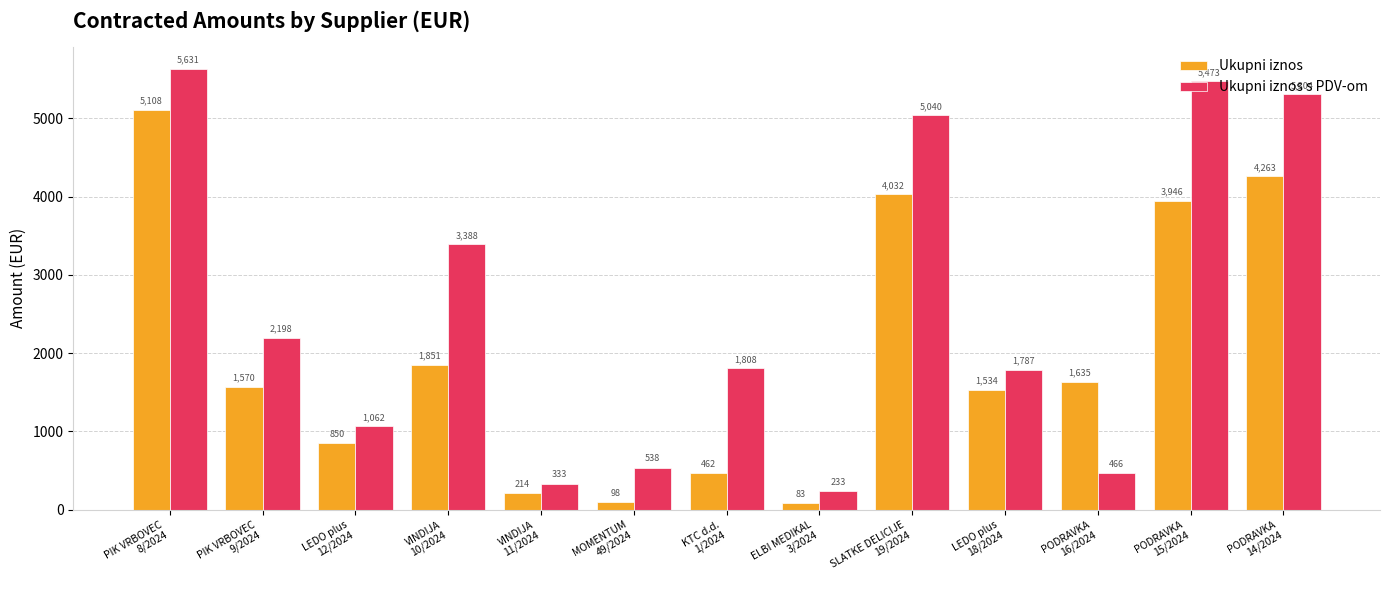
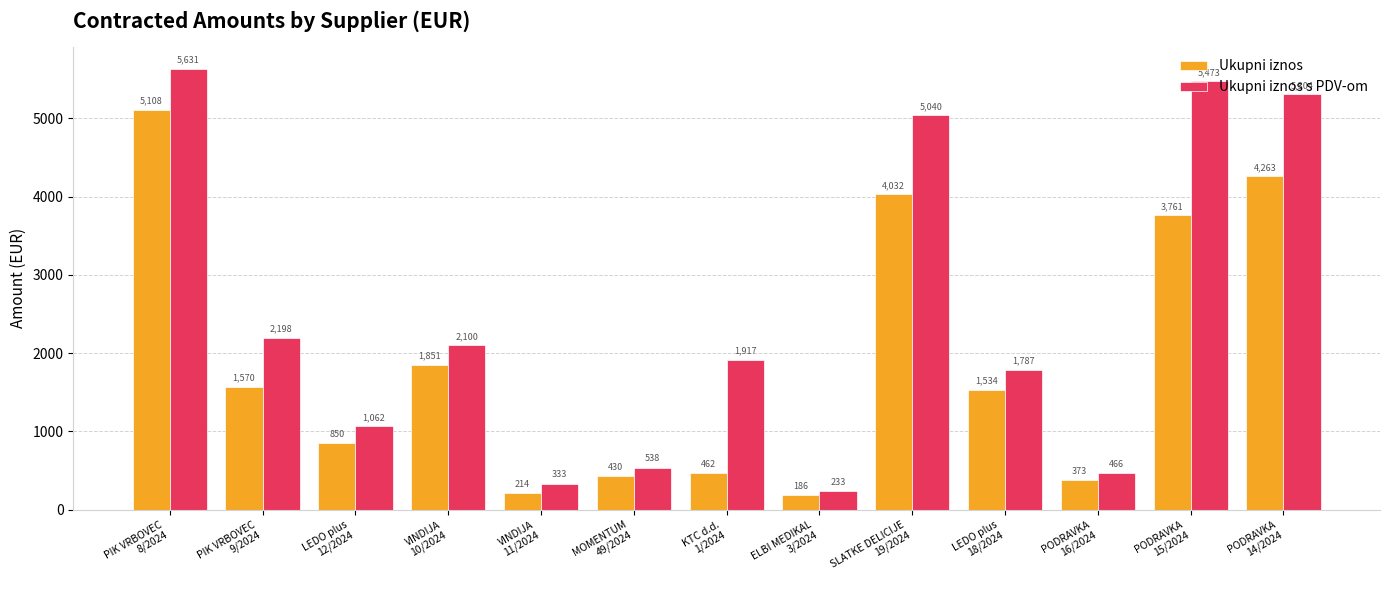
  {
    "Ukupni iznos": {
      "PIK VRBOVEC 8/2024": "5,108",
      "PIK VRBOVEC 9/2024": "1,570",
      "LEDO plus 12/2024": "850",
      "VINDIJA 10/2024": "1,851",
      "VINDIJA 11/2024": "214",
-     "MOMENTUM 49/2024": "98",
+     "MOMENTUM 49/2024": "430",
      "KTC d.d. 1/2024": "462",
-     "ELBI MEDIKAL 3/2024": "83",
+     "ELBI MEDIKAL 3/2024": "186",
      "SLATKE DELICIJE 19/2024": "4,032",
      "LEDO plus 18/2024": "1,534",
-     "PODRAVKA 16/2024": "1,635",
-     "PODRAVKA 15/2024": "3,946",
+     "PODRAVKA 16/2024": "373",
+     "PODRAVKA 15/2024": "3,761",
      "PODRAVKA 14/2024": "4,263"
    },
    "Ukupni iznos s PDV-om": {
      "PIK VRBOVEC 8/2024": "5,631",
      "PIK VRBOVEC 9/2024": "2,198",
      "LEDO plus 12/2024": "1,062",
-     "VINDIJA 10/2024": "3,388",
+     "VINDIJA 10/2024": "2,100",
      "VINDIJA 11/2024": "333",
      "MOMENTUM 49/2024": "538",
-     "KTC d.d. 1/2024": "1,808",
+     "KTC d.d. 1/2024": "1,917",
      "ELBI MEDIKAL 3/2024": "233",
      "SLATKE DELICIJE 19/2024": "5,040",
      "LEDO plus 18/2024": "1,787",
      "PODRAVKA 16/2024": "466",
      "PODRAVKA 15/2024": "5,473",
      "PODRAVKA 14/2024": "5,304"
    }
  }
